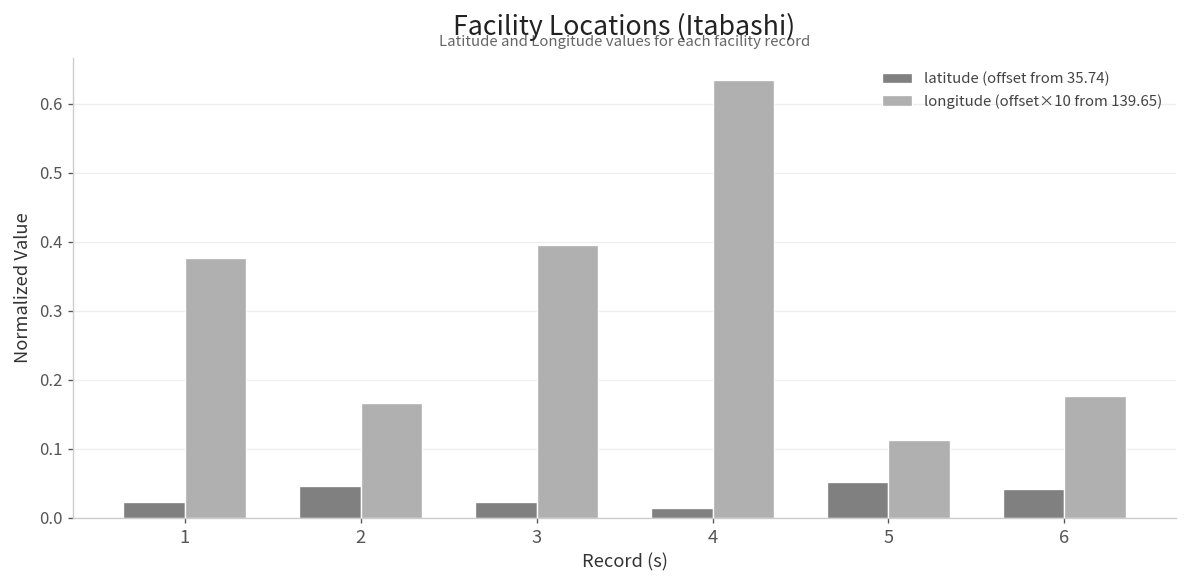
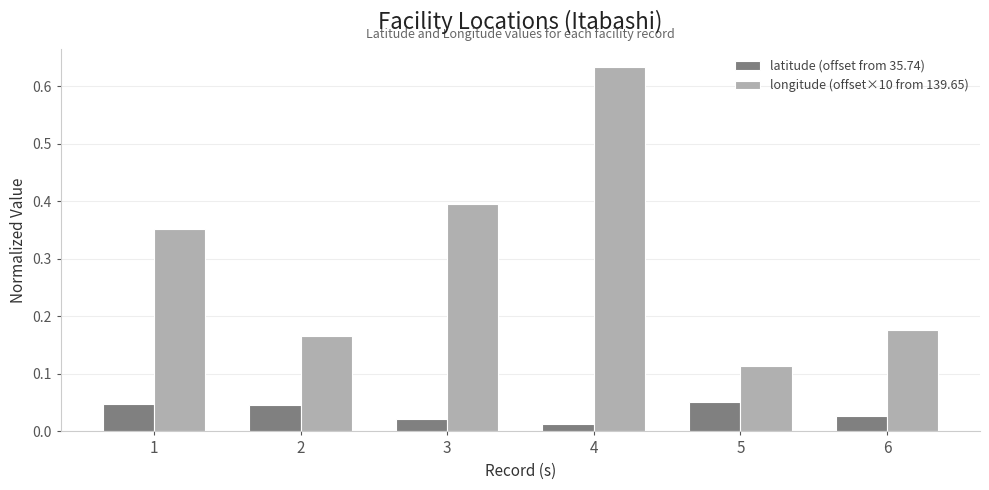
  {
    "latitude (offset from 35.74)": {
-     "1": 0.02,
+     "1": 0.05,
      "2": 0.05,
      "3": 0.02,
      "4": 0.01,
      "5": 0.05,
-     "6": 0.04
+     "6": 0.03
    },
    "longitude (offset×10 from 139.65)": {
-     "1": 0.38,
+     "1": 0.35,
      "2": 0.17,
      "3": 0.39,
      "4": 0.63,
      "5": 0.11,
      "6": 0.18
    }
  }
